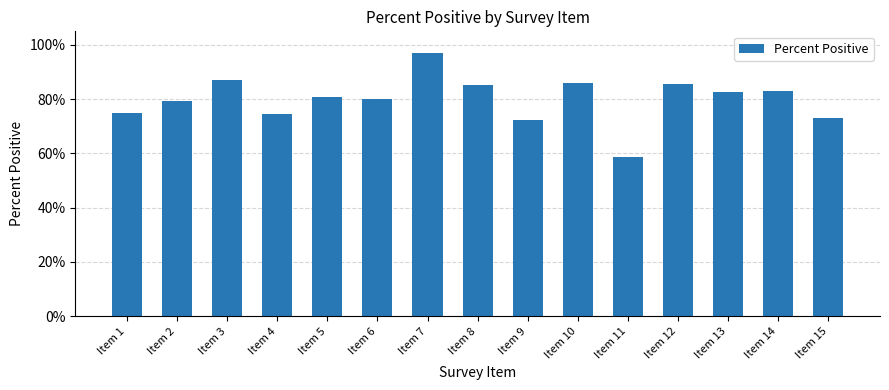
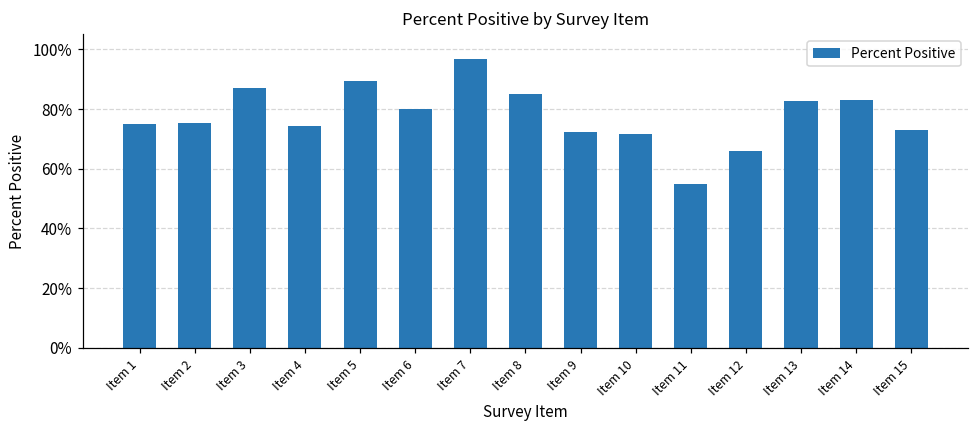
  {
    "Item 1": "75%",
-   "Item 2": "79%",
+   "Item 2": "75%",
    "Item 3": "87%",
    "Item 4": "74%",
-   "Item 5": "81%",
+   "Item 5": "89%",
    "Item 6": "80%",
    "Item 7": "97%",
    "Item 8": "85%",
    "Item 9": "72%",
-   "Item 10": "86%",
-   "Item 11": "59%",
-   "Item 12": "85%",
+   "Item 10": "72%",
+   "Item 11": "55%",
+   "Item 12": "66%",
    "Item 13": "83%",
    "Item 14": "83%",
    "Item 15": "73%"
  }
